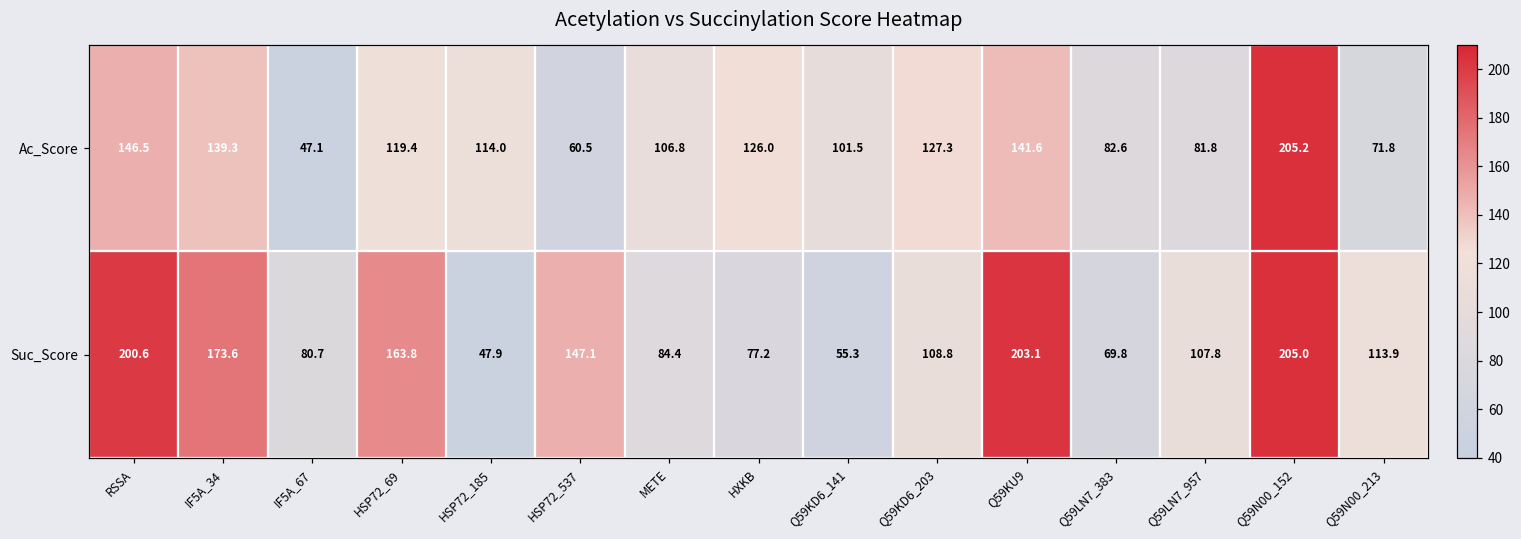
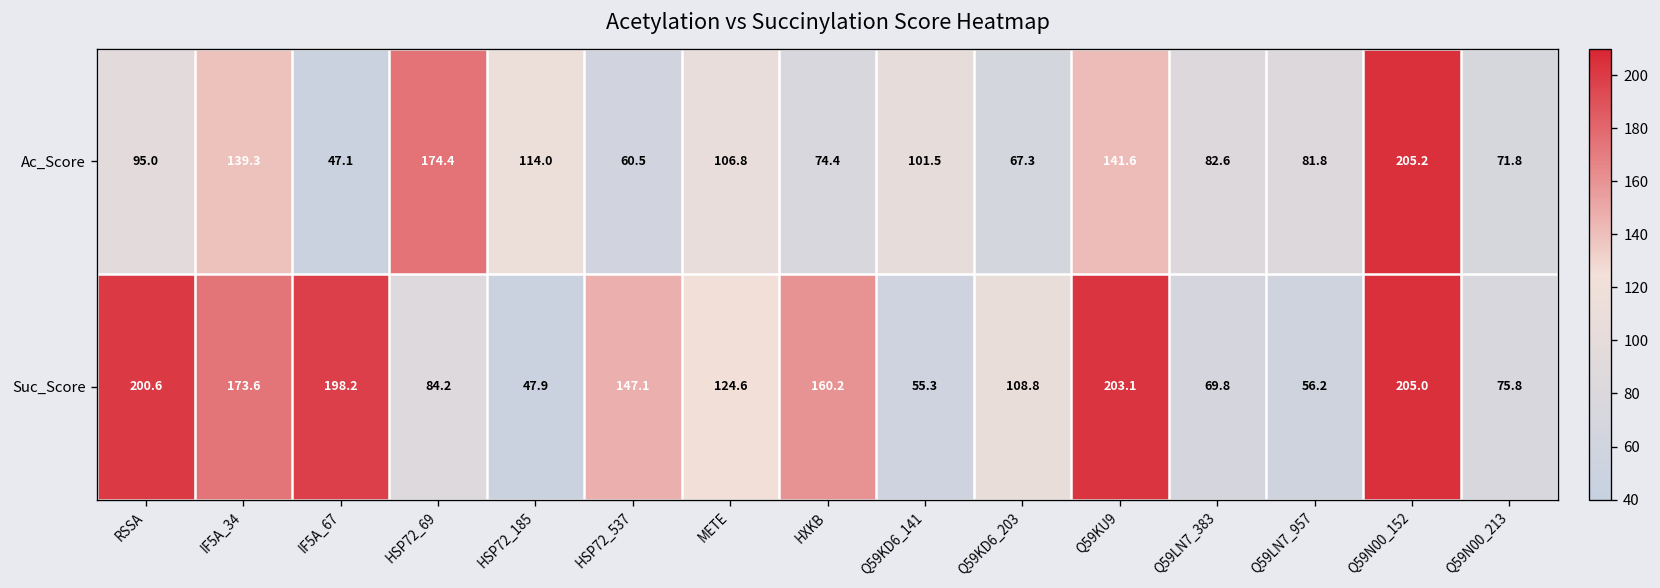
  {
    "Ac_Score": {
-     "RSSA": 146.5,
+     "RSSA": 95.0,
      "IF5A_34": 139.3,
      "IF5A_67": 47.1,
-     "HSP72_69": 119.4,
+     "HSP72_69": 174.4,
      "HSP72_185": 114.0,
      "HSP72_537": 60.5,
      "METE": 106.8,
-     "HXKB": 126.0,
+     "HXKB": 74.4,
      "Q59KD6_141": 101.5,
-     "Q59KD6_203": 127.3,
+     "Q59KD6_203": 67.3,
      "Q59KU9": 141.6,
      "Q59LN7_383": 82.6,
      "Q59LN7_957": 81.8,
      "Q59N00_152": 205.2,
      "Q59N00_213": 71.8
    },
    "Suc_Score": {
      "RSSA": 200.6,
      "IF5A_34": 173.6,
-     "IF5A_67": 80.7,
-     "HSP72_69": 163.8,
+     "IF5A_67": 198.2,
+     "HSP72_69": 84.2,
      "HSP72_185": 47.9,
      "HSP72_537": 147.1,
-     "METE": 84.4,
-     "HXKB": 77.2,
+     "METE": 124.6,
+     "HXKB": 160.2,
      "Q59KD6_141": 55.3,
      "Q59KD6_203": 108.8,
      "Q59KU9": 203.1,
      "Q59LN7_383": 69.8,
-     "Q59LN7_957": 107.8,
+     "Q59LN7_957": 56.2,
      "Q59N00_152": 205.0,
-     "Q59N00_213": 113.9
+     "Q59N00_213": 75.8
    }
  }
